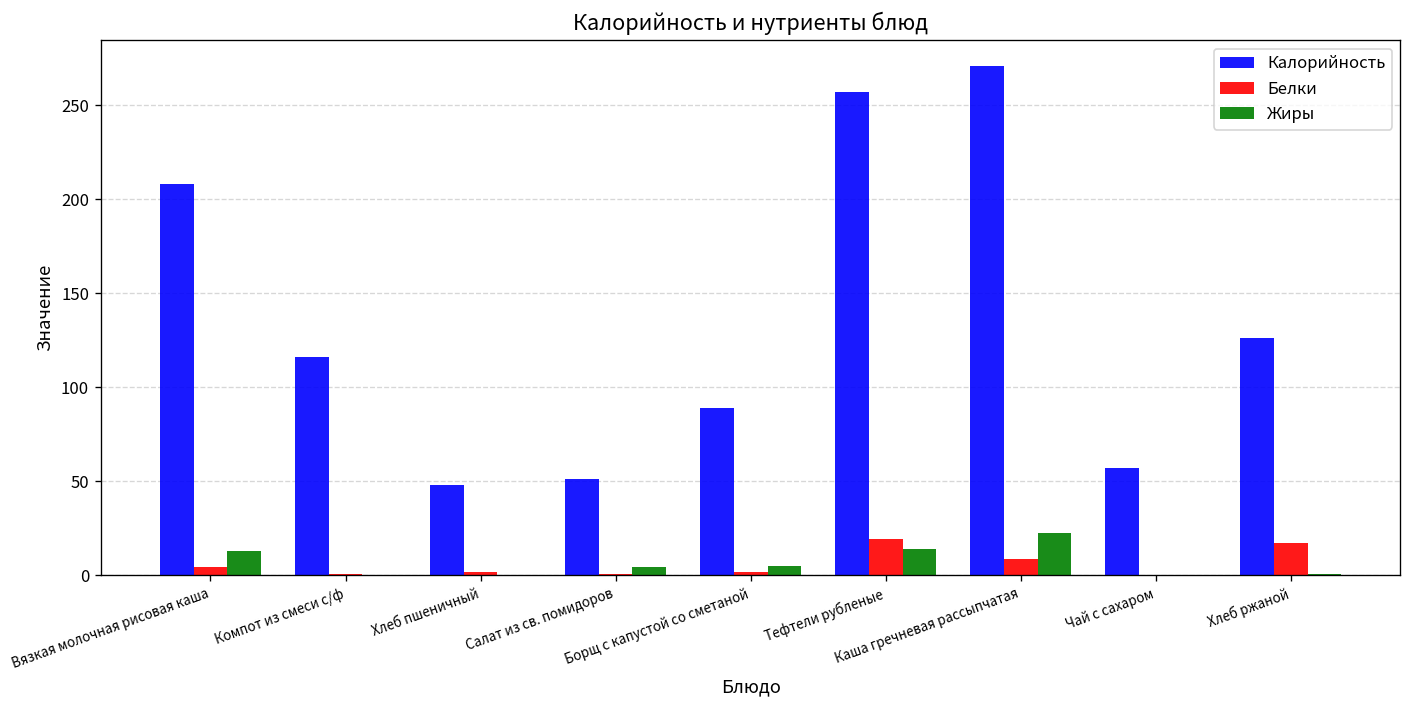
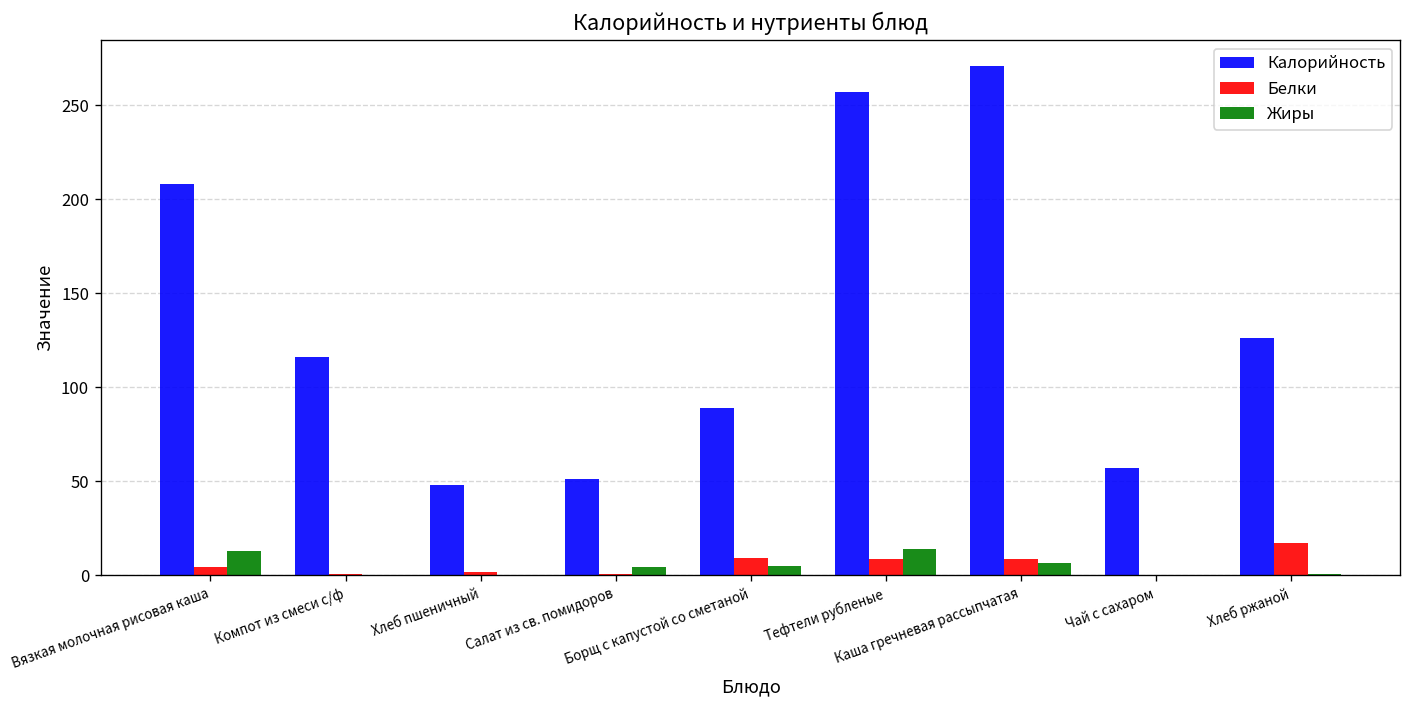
  {
    "Калорийность": {
      "Вязкая молочная рисовая каша": 208,
      "Компот из смеси с/ф": 116,
      "Хлеб пшеничный": 48,
      "Салат из св. помидоров": 51,
      "Борщ с капустой со сметаной": 89,
      "Тефтели рубленые": 257,
      "Каша гречневая рассыпчатая": 271,
      "Чай с сахаром": 57,
      "Хлеб ржаной": 126
    },
    "Белки": {
      "Вязкая молочная рисовая каша": 4,
-     "Борщ с капустой со сметаной": 1,
-     "Тефтели рубленые": 19,
+     "Борщ с капустой со сметаной": 9,
+     "Тефтели рубленые": 9,
      "Каша гречневая рассыпчатая": 9,
      "Хлеб ржаной": 17
    },
    "Жиры": {
      "Вязкая молочная рисовая каша": 13,
      "Компот из смеси с/ф": 0,
      "Салат из св. помидоров": 4,
      "Борщ с капустой со сметаной": 5,
      "Тефтели рубленые": 14,
-     "Каша гречневая рассыпчатая": 22,
+     "Каша гречневая рассыпчатая": 7,
      "Чай с сахаром": 0
    }
  }
